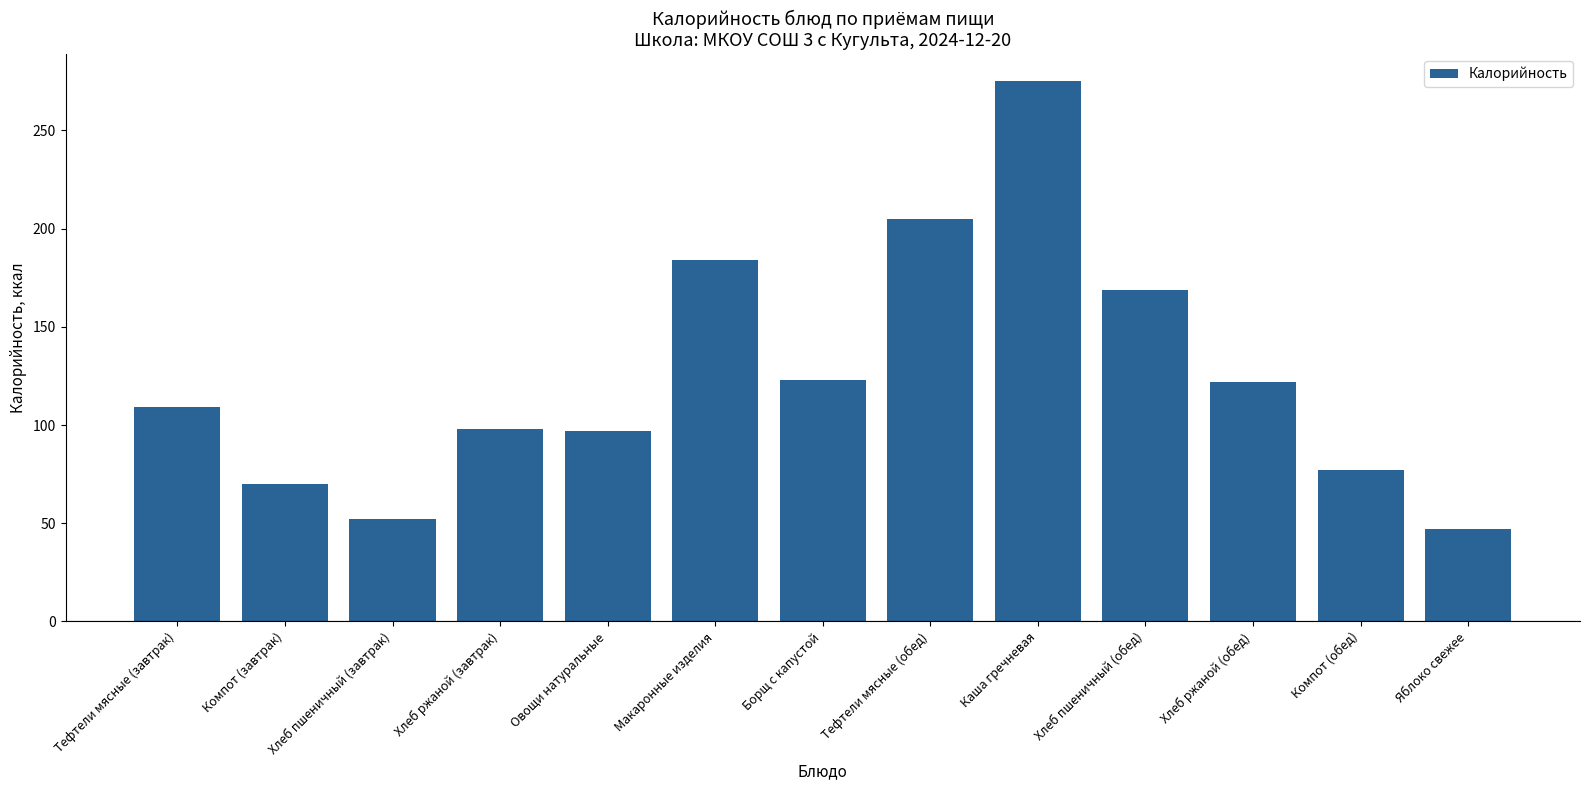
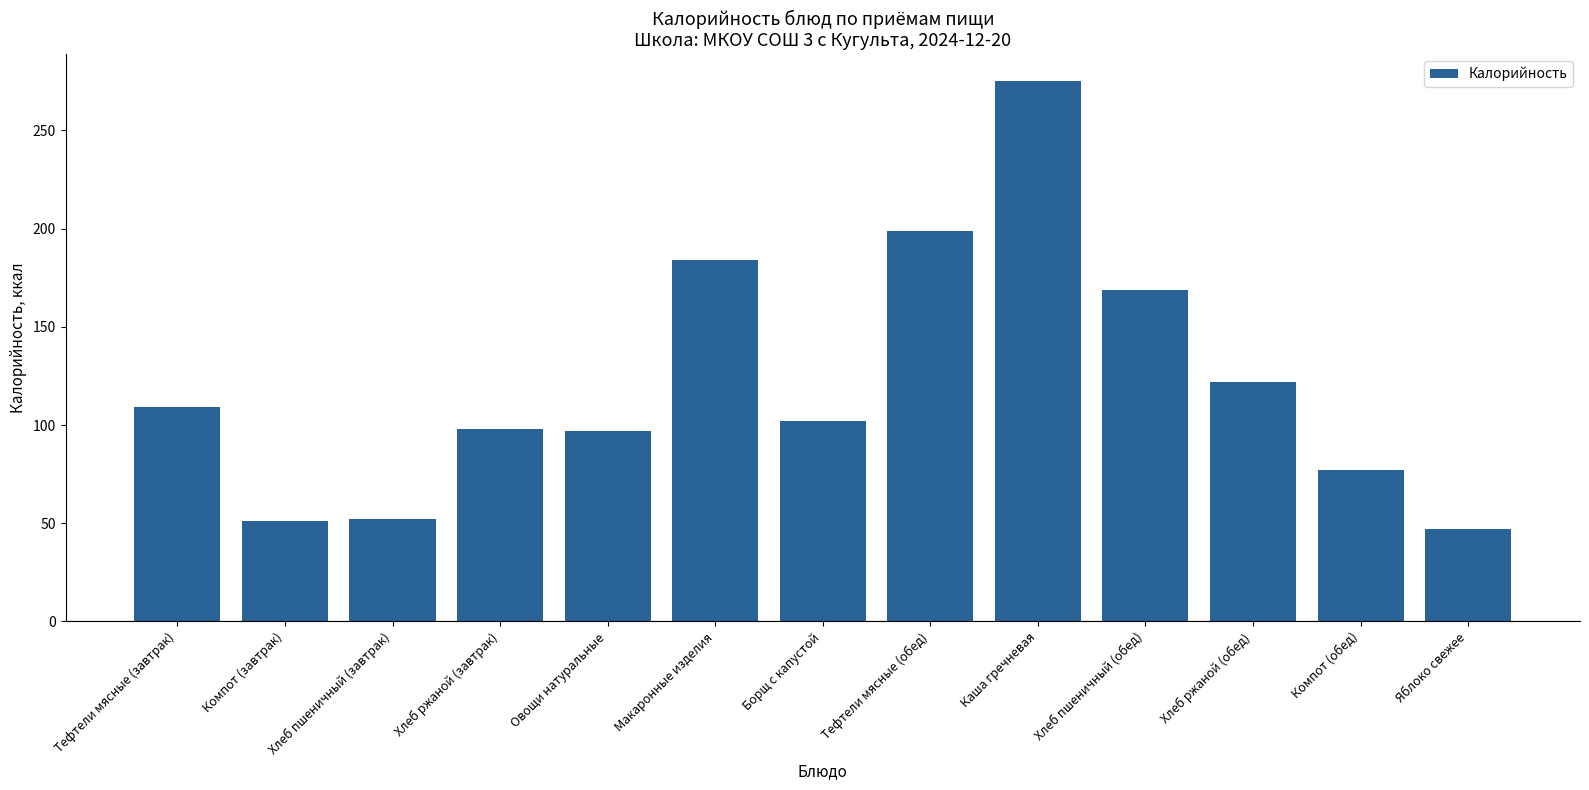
  {
    "Тефтели мясные (завтрак)": 109,
-   "Компот (завтрак)": 70,
+   "Компот (завтрак)": 51,
    "Хлеб пшеничный (завтрак)": 52,
    "Хлеб ржаной (завтрак)": 98,
    "Овощи натуральные": 97,
    "Макаронные изделия": 184,
-   "Борщ с капустой": 123,
-   "Тефтели мясные (обед)": 205,
+   "Борщ с капустой": 102,
+   "Тефтели мясные (обед)": 199,
    "Каша гречневая": 275,
    "Хлеб пшеничный (обед)": 169,
    "Хлеб ржаной (обед)": 122,
    "Компот (обед)": 77,
    "Яблоко свежее": 47
  }
